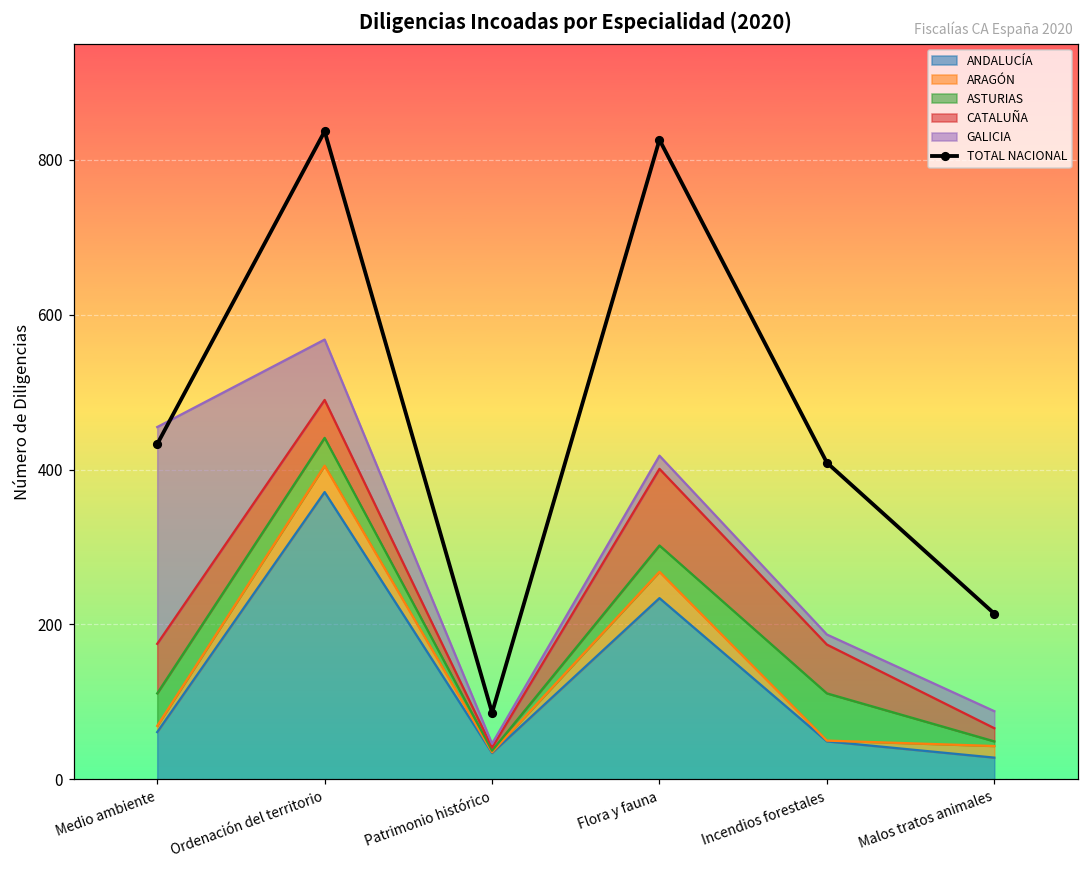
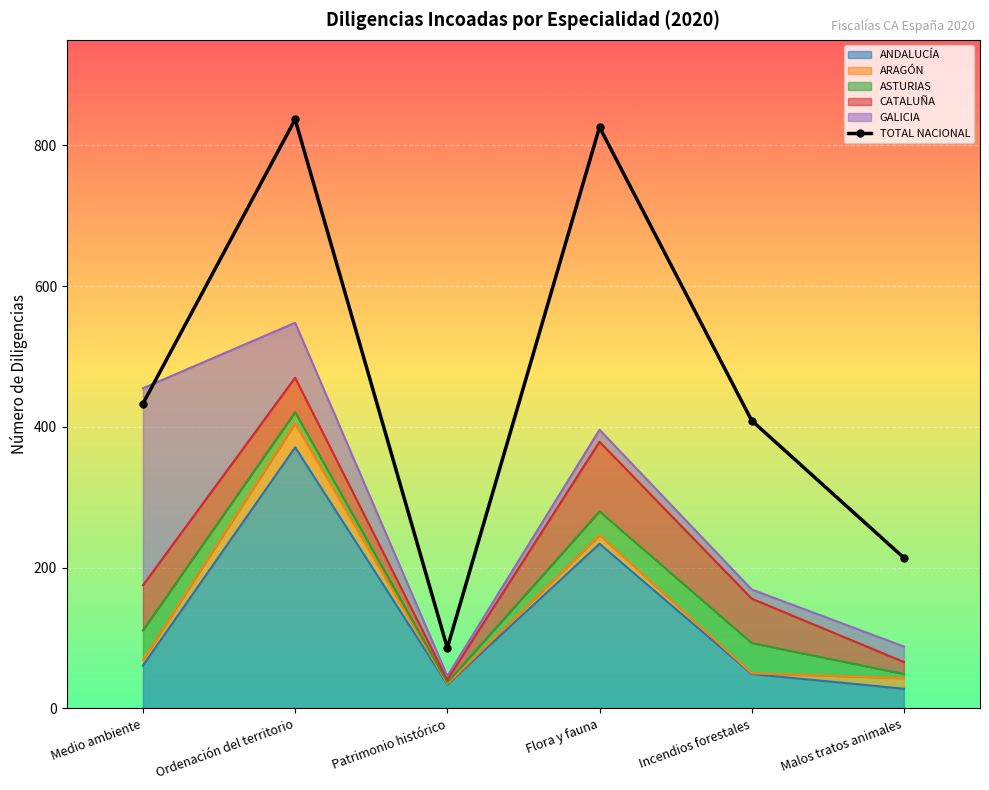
  {
    "ANDALUCÍA": {
      "Medio ambiente": 60,
      "Ordenación del territorio": 370,
      "Flora y fauna": 230,
      "Malos tratos animales": 30
    },
    "ARAGÓN": {
      "Medio ambiente": 10,
      "Ordenación del territorio": 30,
-     "Flora y fauna": 30,
+     "Flora y fauna": 10,
      "Malos tratos animales": 20
    },
    "ASTURIAS": {
      "Medio ambiente": 40,
-     "Ordenación del territorio": 40,
+     "Ordenación del territorio": 20,
      "Flora y fauna": 30,
-     "Incendios forestales": 60,
+     "Incendios forestales": 40,
      "Malos tratos animales": 10
    },
    "CATALUÑA": {
      "Medio ambiente": 60,
      "Ordenación del territorio": 50,
      "Patrimonio histórico": 0,
      "Flora y fauna": 100,
      "Incendios forestales": 60,
      "Malos tratos animales": 20
    },
    "GALICIA": {
      "Medio ambiente": 280,
      "Ordenación del territorio": 80,
      "Patrimonio histórico": 10,
      "Flora y fauna": 20,
      "Incendios forestales": 10,
      "Malos tratos animales": 20
    },
    "TOTAL NACIONAL": {
      "Medio ambiente": 430,
      "Ordenación del territorio": 840,
      "Patrimonio histórico": 90,
      "Flora y fauna": 830,
      "Incendios forestales": 410,
      "Malos tratos animales": 210
    }
  }
